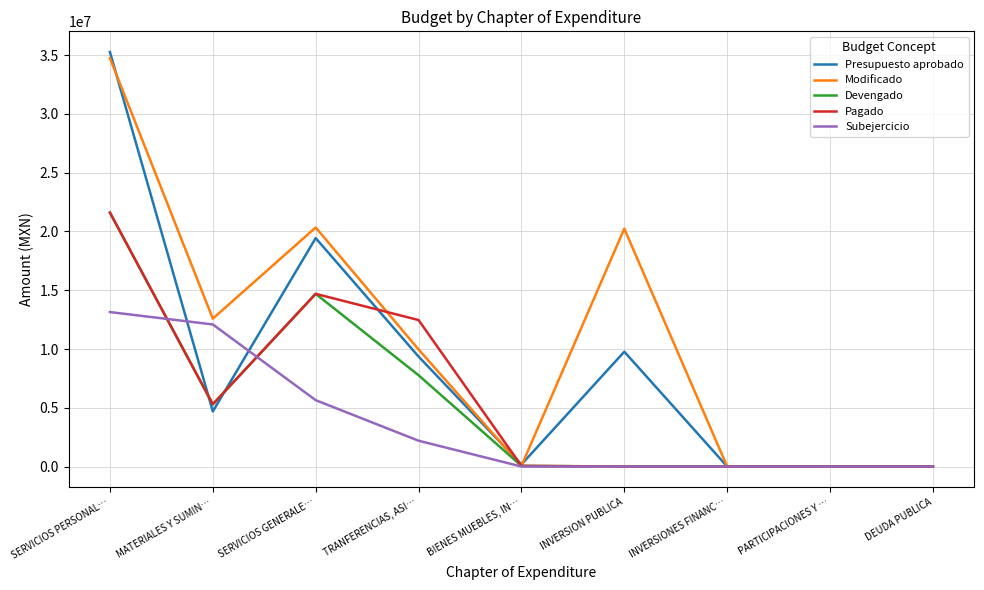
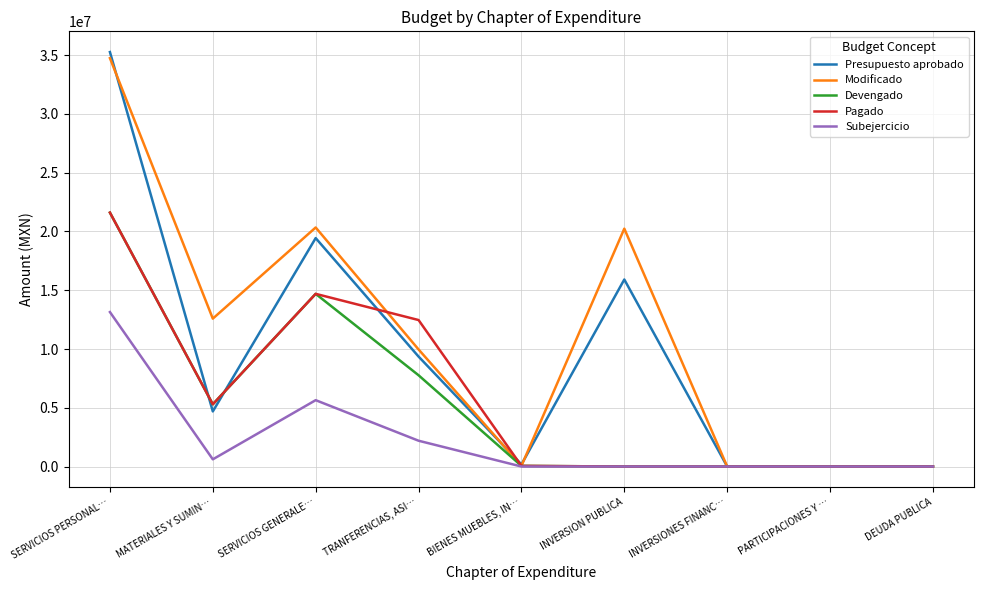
  {
    "Presupuesto aprobado": {
      "SERVICIOS PERSONAL…": 35300000,
      "MATERIALES Y SUMIN…": 4700000,
      "SERVICIOS GENERALE…": 19400000,
      "TRANFERENCIAS, ASI…": 9400000,
-     "INVERSION PUBLICA": 9800000
+     "INVERSION PUBLICA": 15900000
    },
    "Modificado": {
      "SERVICIOS PERSONAL…": 34800000,
      "MATERIALES Y SUMIN…": 12600000,
      "SERVICIOS GENERALE…": 20300000,
      "TRANFERENCIAS, ASI…": 10000000,
      "INVERSION PUBLICA": 20200000
    },
    "Devengado": {
      "TRANFERENCIAS, ASI…": 7800000
    },
    "Pagado": {
      "TRANFERENCIAS, ASI…": 12500000
    },
    "Subejercicio": {
      "SERVICIOS PERSONAL…": 13100000,
-     "MATERIALES Y SUMIN…": 12100000,
+     "MATERIALES Y SUMIN…": 600000,
      "SERVICIOS GENERALE…": 5600000,
      "TRANFERENCIAS, ASI…": 2200000
    }
  }
